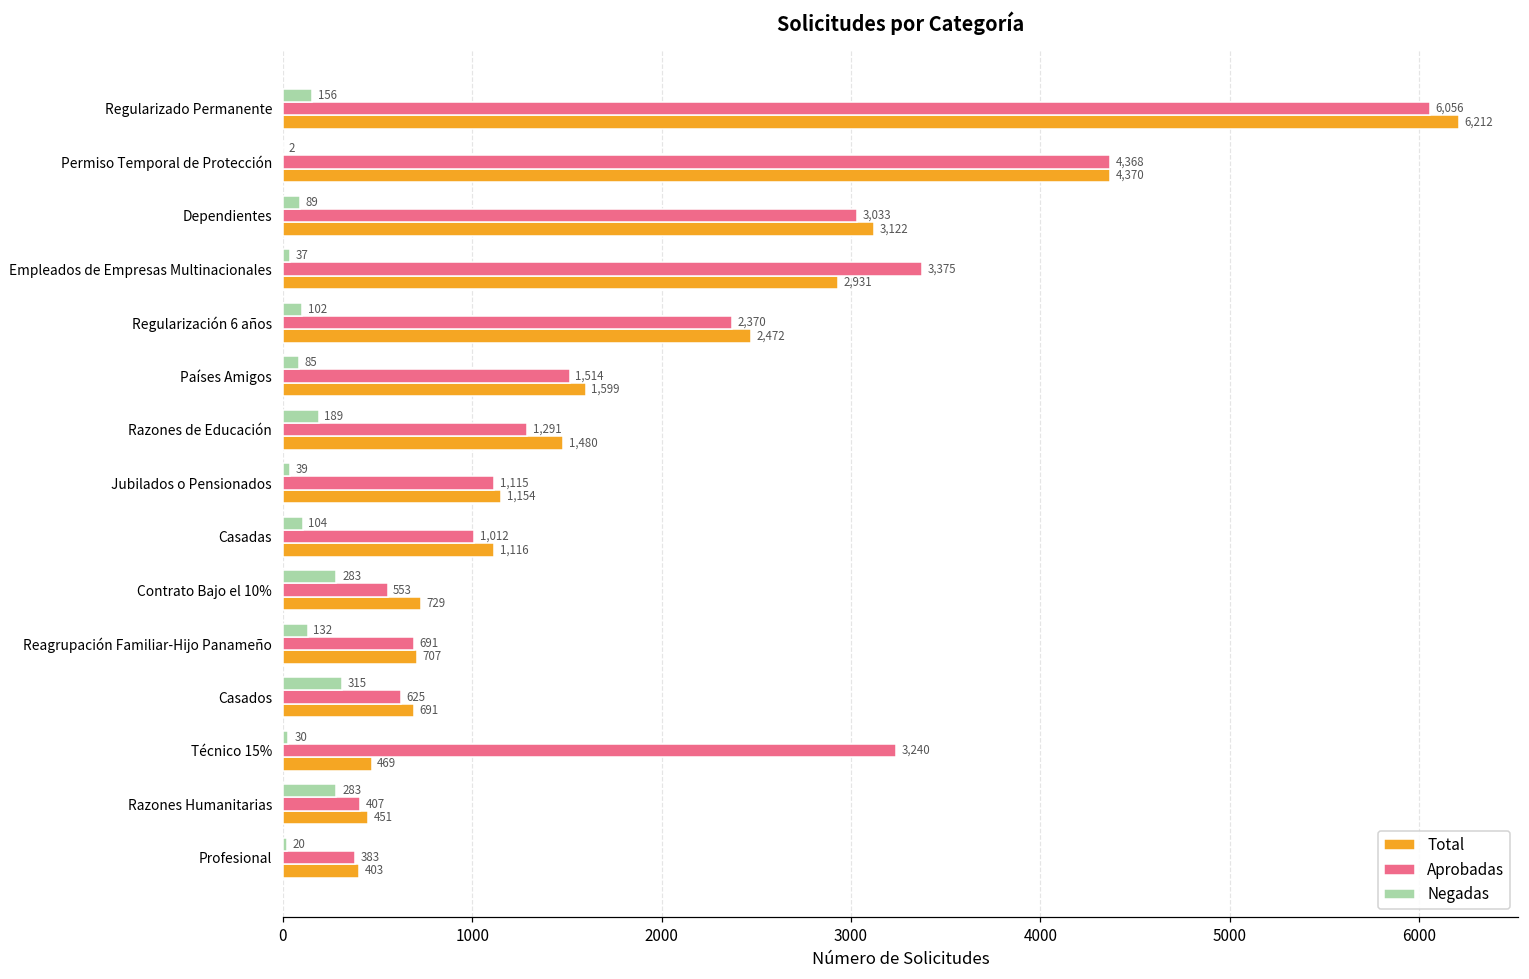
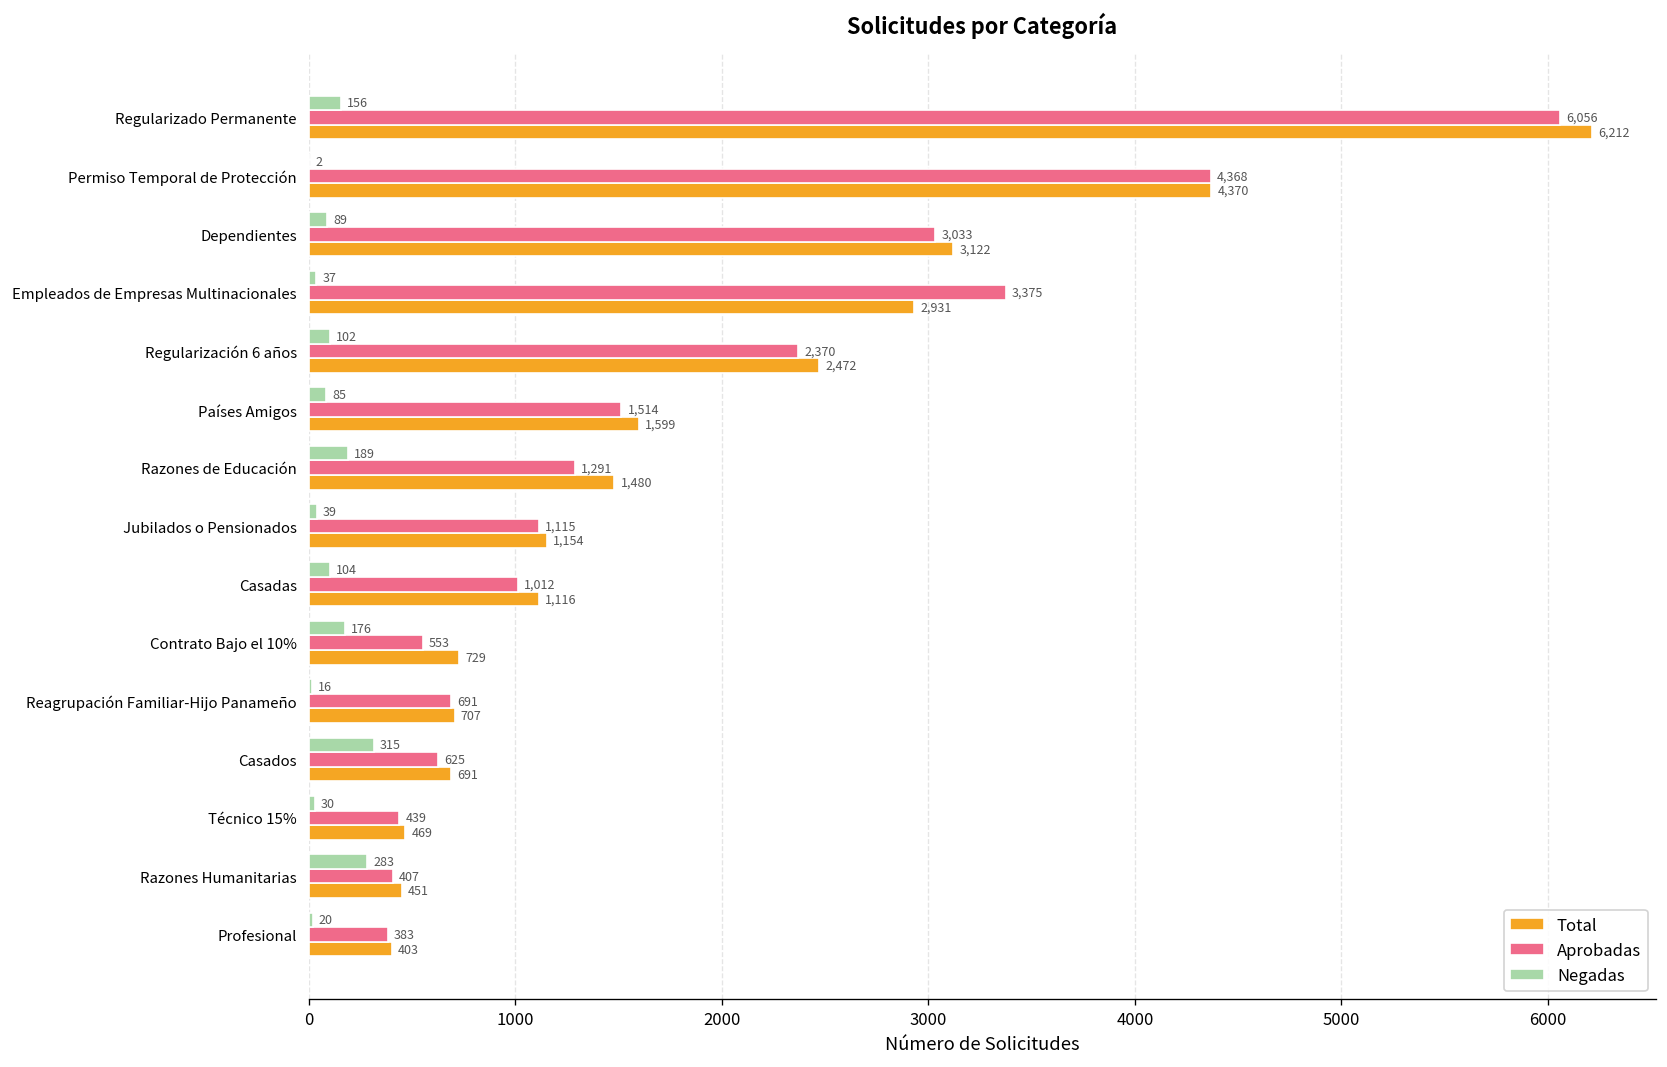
  {
    "Total": {
      "Regularizado Permanente": "6,212",
      "Permiso Temporal de Protección": "4,370",
      "Dependientes": "3,122",
      "Empleados de Empresas Multinacionales": "2,931",
      "Regularización 6 años": "2,472",
      "Países Amigos": "1,599",
      "Razones de Educación": "1,480",
      "Jubilados o Pensionados": "1,154",
      "Casadas": "1,116",
      "Contrato Bajo el 10%": "729",
      "Reagrupación Familiar-Hijo Panameño": "707",
      "Casados": "691",
      "Técnico 15%": "469",
      "Razones Humanitarias": "451",
      "Profesional": "403"
    },
    "Aprobadas": {
      "Regularizado Permanente": "6,056",
      "Permiso Temporal de Protección": "4,368",
      "Dependientes": "3,033",
      "Empleados de Empresas Multinacionales": "3,375",
      "Regularización 6 años": "2,370",
      "Países Amigos": "1,514",
      "Razones de Educación": "1,291",
      "Jubilados o Pensionados": "1,115",
      "Casadas": "1,012",
      "Contrato Bajo el 10%": "553",
      "Reagrupación Familiar-Hijo Panameño": "691",
      "Casados": "625",
-     "Técnico 15%": "3,240",
+     "Técnico 15%": "439",
      "Razones Humanitarias": "407",
      "Profesional": "383"
    },
    "Negadas": {
      "Regularizado Permanente": "156",
      "Permiso Temporal de Protección": "2",
      "Dependientes": "89",
      "Empleados de Empresas Multinacionales": "37",
      "Regularización 6 años": "102",
      "Países Amigos": "85",
      "Razones de Educación": "189",
      "Jubilados o Pensionados": "39",
      "Casadas": "104",
-     "Contrato Bajo el 10%": "283",
-     "Reagrupación Familiar-Hijo Panameño": "132",
+     "Contrato Bajo el 10%": "176",
+     "Reagrupación Familiar-Hijo Panameño": "16",
      "Casados": "315",
      "Técnico 15%": "30",
      "Razones Humanitarias": "283",
      "Profesional": "20"
    }
  }
